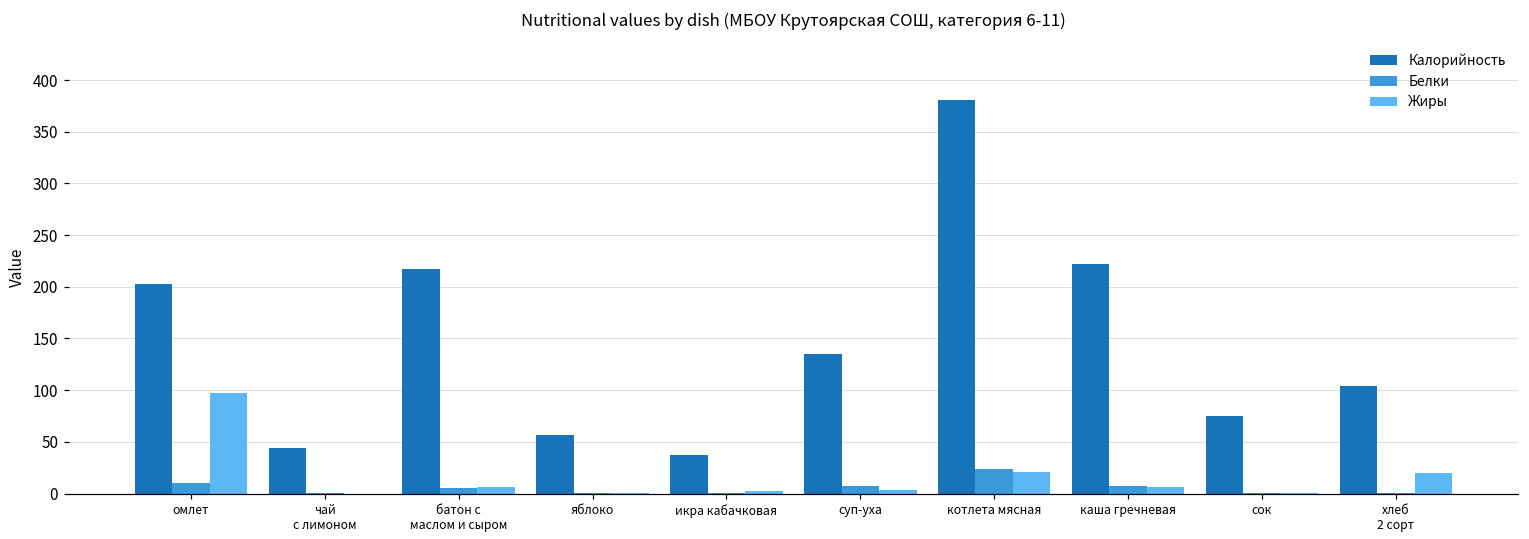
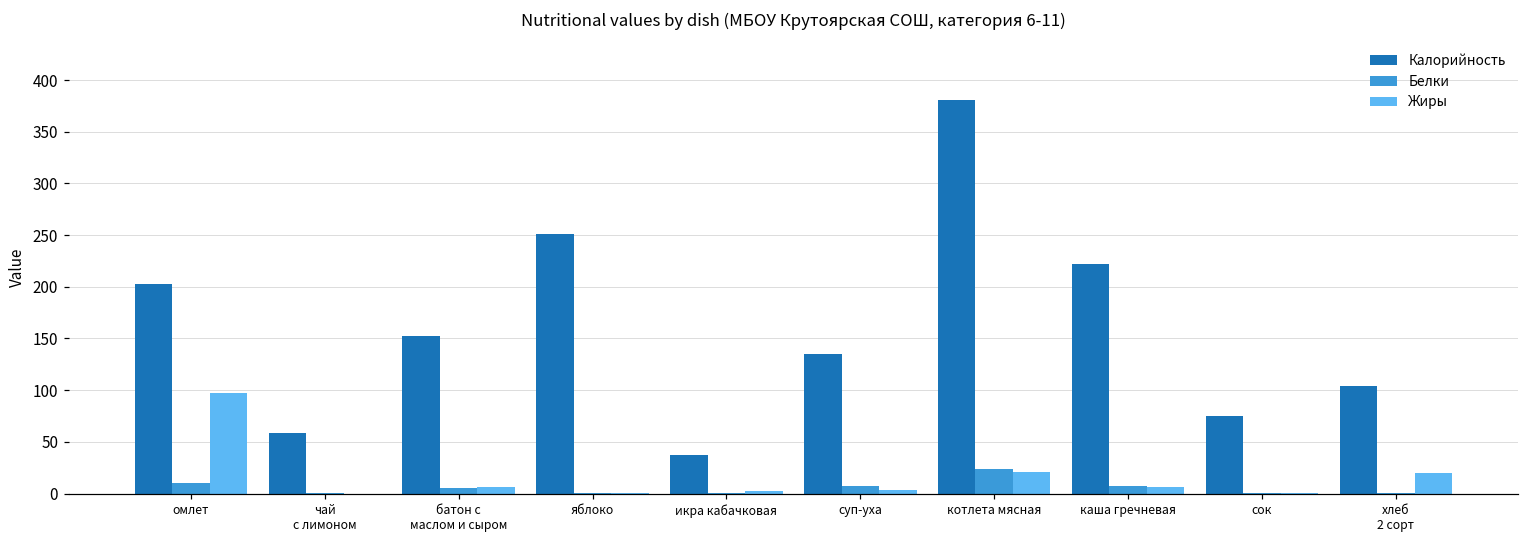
  {
    "Калорийность": {
      "омлет": 200,
-     "чай с лимоном": 40,
-     "батон с маслом и сыром": 220,
-     "яблоко": 60,
+     "чай с лимоном": 60,
+     "батон с маслом и сыром": 150,
+     "яблоко": 250,
      "икра кабачковая": 40,
      "суп-уха": 140,
      "котлета мясная": 380,
      "каша гречневая": 220,
      "сок": 80,
      "хлеб 2 сорт": 100
    }
  }
